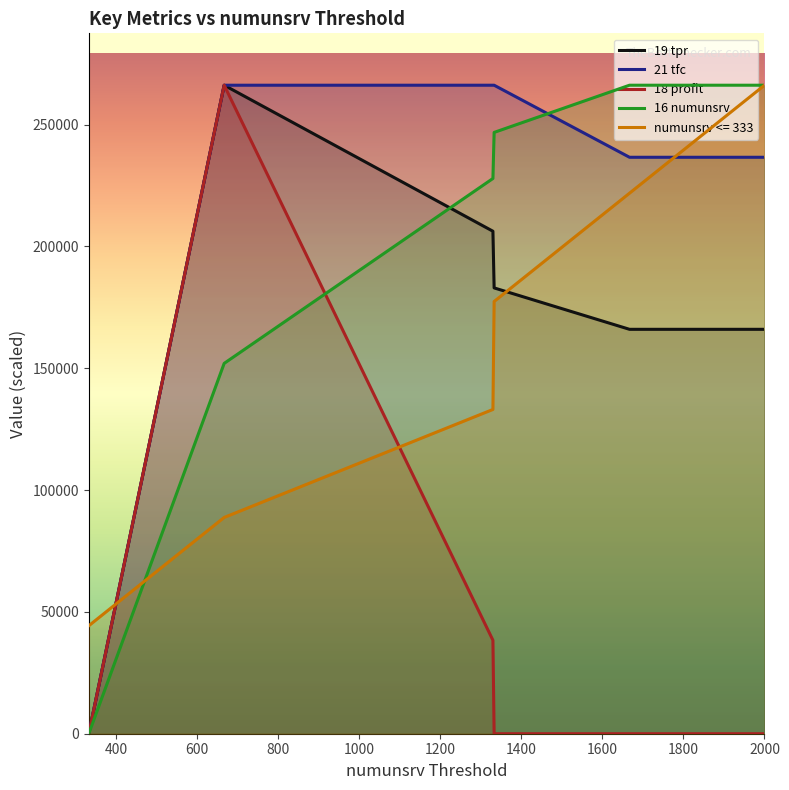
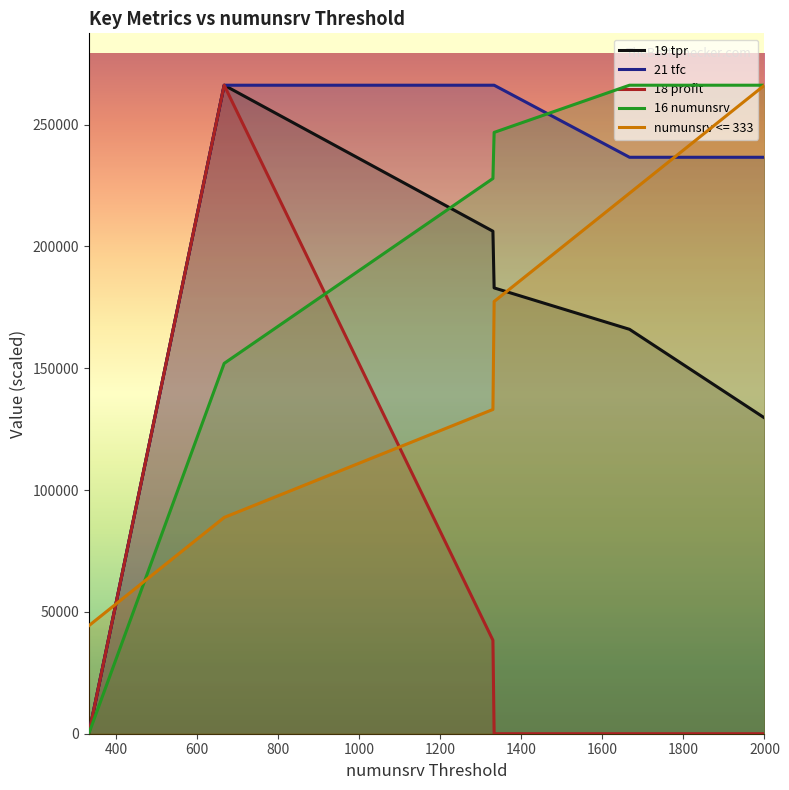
  {
    "19 tpr": {
-     "2000": 166000
+     "2000": 130000
    },
    "21 tfc": {
      "2000": 237000
    },
    "18 profit": {
      "2000": 0
    }
  }
